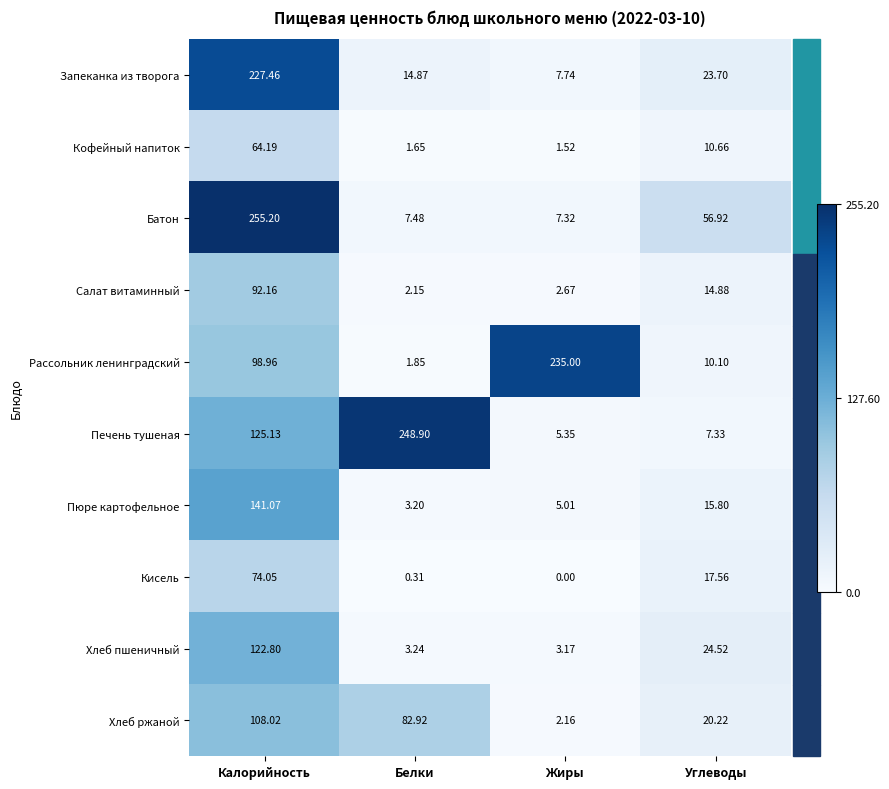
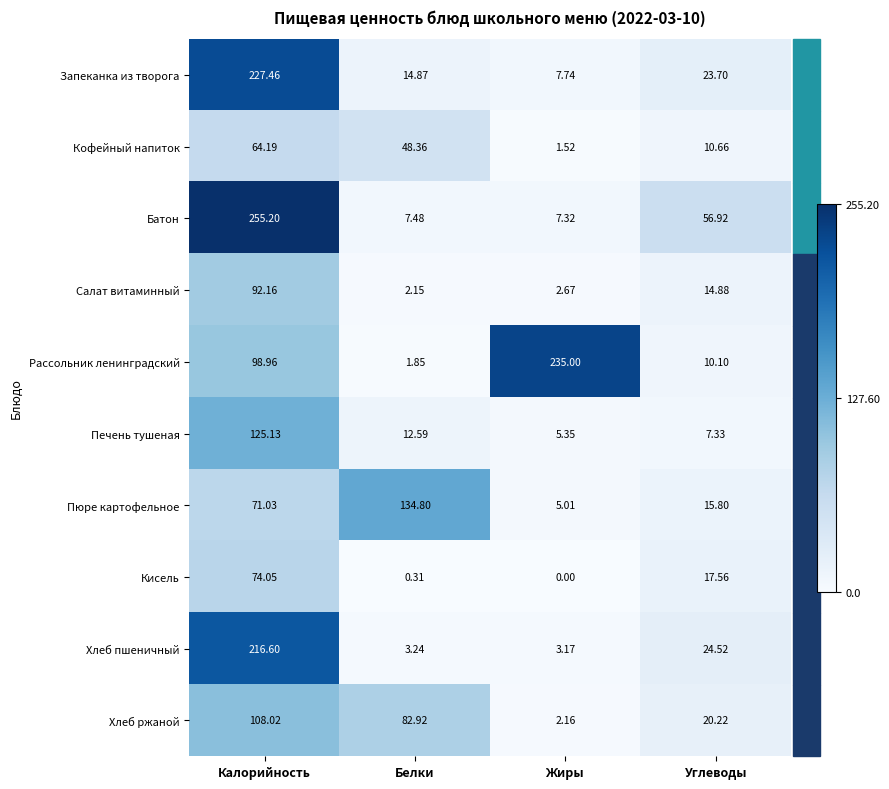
  {
    "Запеканка из творога": {
      "Калорийность": 227.46,
      "Белки": 14.87,
      "Жиры": 7.74,
      "Углеводы": 23.70
    },
    "Кофейный напиток": {
      "Калорийность": 64.19,
-     "Белки": 1.65,
+     "Белки": 48.36,
      "Жиры": 1.52,
      "Углеводы": 10.66
    },
    "Батон": {
      "Калорийность": 255.20,
      "Белки": 7.48,
      "Жиры": 7.32,
      "Углеводы": 56.92
    },
    "Салат витаминный": {
      "Калорийность": 92.16,
      "Белки": 2.15,
      "Жиры": 2.67,
      "Углеводы": 14.88
    },
    "Рассольник ленинградский": {
      "Калорийность": 98.96,
      "Белки": 1.85,
      "Жиры": 235.00,
      "Углеводы": 10.10
    },
    "Печень тушеная": {
      "Калорийность": 125.13,
-     "Белки": 248.90,
+     "Белки": 12.59,
      "Жиры": 5.35,
      "Углеводы": 7.33
    },
    "Пюре картофельное": {
-     "Калорийность": 141.07,
-     "Белки": 3.20,
+     "Калорийность": 71.03,
+     "Белки": 134.80,
      "Жиры": 5.01,
      "Углеводы": 15.80
    },
    "Кисель": {
      "Калорийность": 74.05,
      "Белки": 0.31,
      "Жиры": 0.00,
      "Углеводы": 17.56
    },
    "Хлеб пшеничный": {
-     "Калорийность": 122.80,
+     "Калорийность": 216.60,
      "Белки": 3.24,
      "Жиры": 3.17,
      "Углеводы": 24.52
    },
    "Хлеб ржаной": {
      "Калорийность": 108.02,
      "Белки": 82.92,
      "Жиры": 2.16,
      "Углеводы": 20.22
    }
  }
